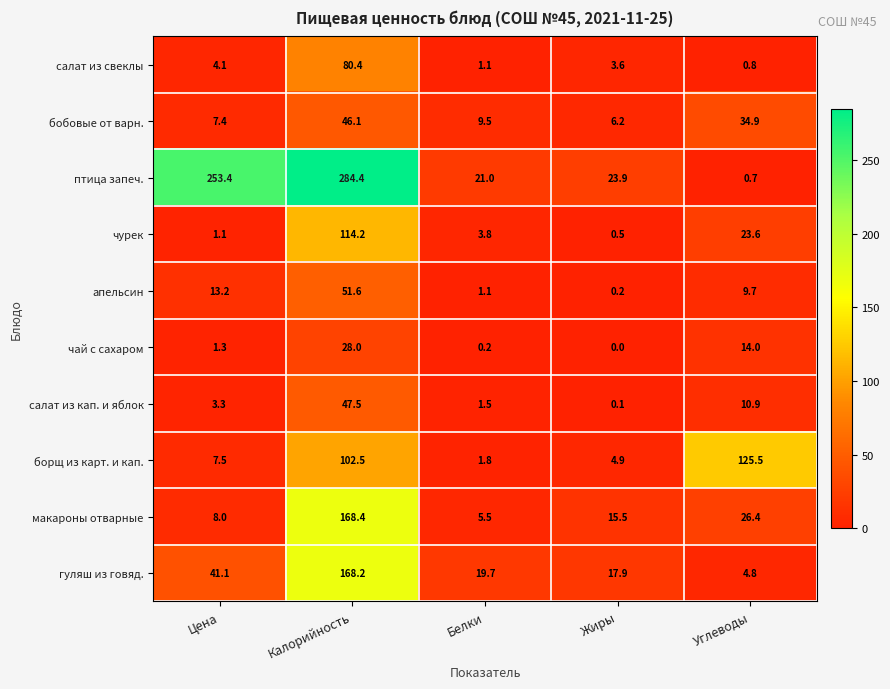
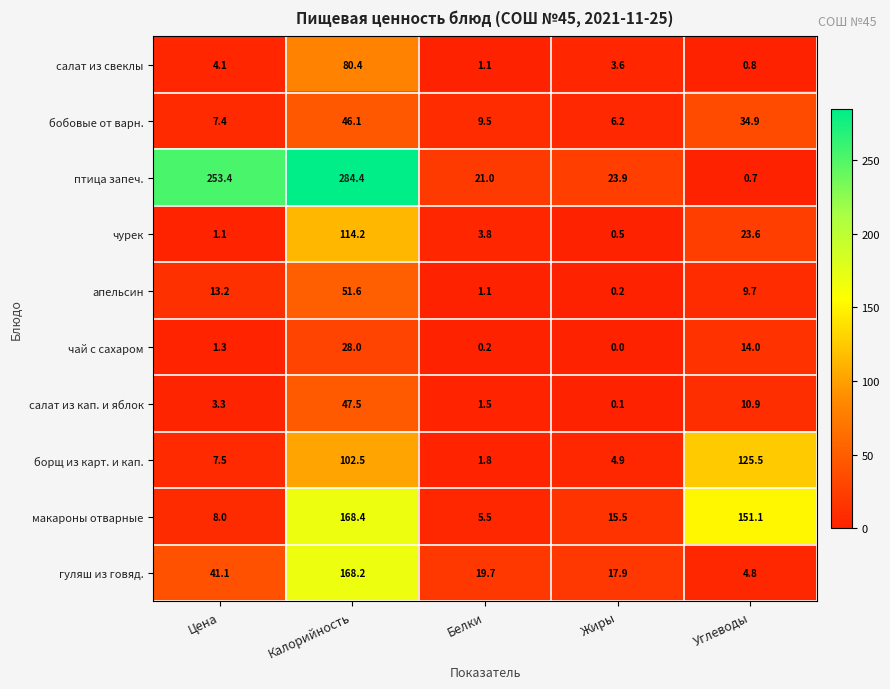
  {
    "салат из свеклы": {
      "Цена": 4.1,
      "Калорийность": 80.4,
      "Белки": 1.1,
      "Жиры": 3.6,
      "Углеводы": 0.8
    },
    "бобовые от варн.": {
      "Цена": 7.4,
      "Калорийность": 46.1,
      "Белки": 9.5,
      "Жиры": 6.2,
      "Углеводы": 34.9
    },
    "птица запеч.": {
      "Цена": 253.4,
      "Калорийность": 284.4,
      "Белки": 21.0,
      "Жиры": 23.9,
      "Углеводы": 0.7
    },
    "чурек": {
      "Цена": 1.1,
      "Калорийность": 114.2,
      "Белки": 3.8,
      "Жиры": 0.5,
      "Углеводы": 23.6
    },
    "апельсин": {
      "Цена": 13.2,
      "Калорийность": 51.6,
      "Белки": 1.1,
      "Жиры": 0.2,
      "Углеводы": 9.7
    },
    "чай с сахаром": {
      "Цена": 1.3,
      "Калорийность": 28.0,
      "Белки": 0.2,
      "Жиры": 0.0,
      "Углеводы": 14.0
    },
    "салат из кап. и яблок": {
      "Цена": 3.3,
      "Калорийность": 47.5,
      "Белки": 1.5,
      "Жиры": 0.1,
      "Углеводы": 10.9
    },
    "борщ из карт. и кап.": {
      "Цена": 7.5,
      "Калорийность": 102.5,
      "Белки": 1.8,
      "Жиры": 4.9,
      "Углеводы": 125.5
    },
    "макароны отварные": {
      "Цена": 8.0,
      "Калорийность": 168.4,
      "Белки": 5.5,
      "Жиры": 15.5,
-     "Углеводы": 26.4
+     "Углеводы": 151.1
    },
    "гуляш из говяд.": {
      "Цена": 41.1,
      "Калорийность": 168.2,
      "Белки": 19.7,
      "Жиры": 17.9,
      "Углеводы": 4.8
    }
  }
